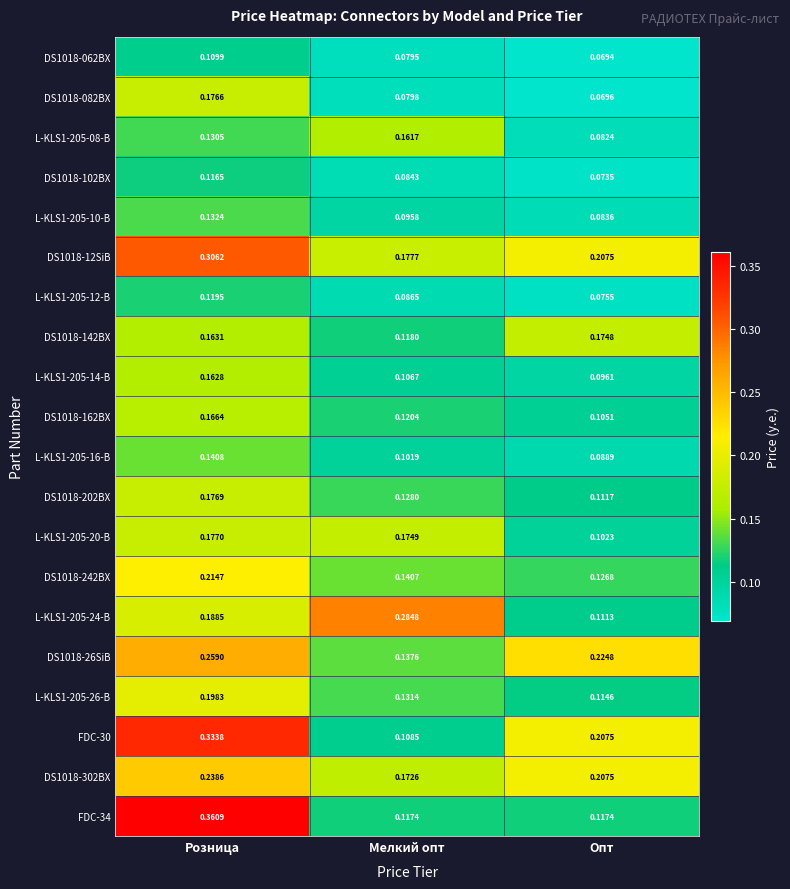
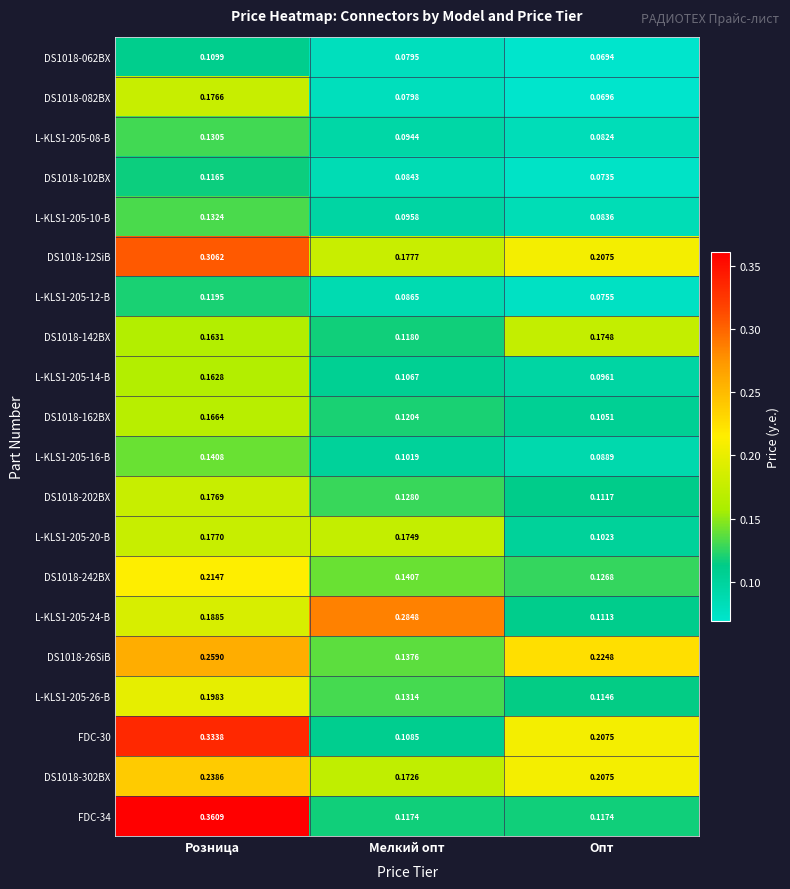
  {
    "DS1018-062BX": {
      "Розница": 0.1099,
      "Мелкий опт": 0.0795,
      "Опт": 0.0694
    },
    "DS1018-082BX": {
      "Розница": 0.1766,
      "Мелкий опт": 0.0798,
      "Опт": 0.0696
    },
    "L-KLS1-205-08-B": {
      "Розница": 0.1305,
-     "Мелкий опт": 0.1617,
+     "Мелкий опт": 0.0944,
      "Опт": 0.0824
    },
    "DS1018-102BX": {
      "Розница": 0.1165,
      "Мелкий опт": 0.0843,
      "Опт": 0.0735
    },
    "L-KLS1-205-10-B": {
      "Розница": 0.1324,
      "Мелкий опт": 0.0958,
      "Опт": 0.0836
    },
    "DS1018-12SiB": {
      "Розница": 0.3062,
      "Мелкий опт": 0.1777,
      "Опт": 0.2075
    },
    "L-KLS1-205-12-B": {
      "Розница": 0.1195,
      "Мелкий опт": 0.0865,
      "Опт": 0.0755
    },
    "DS1018-142BX": {
      "Розница": 0.1631,
      "Мелкий опт": 0.1180,
      "Опт": 0.1748
    },
    "L-KLS1-205-14-B": {
      "Розница": 0.1628,
      "Мелкий опт": 0.1067,
      "Опт": 0.0961
    },
    "DS1018-162BX": {
      "Розница": 0.1664,
      "Мелкий опт": 0.1204,
      "Опт": 0.1051
    },
    "L-KLS1-205-16-B": {
      "Розница": 0.1408,
      "Мелкий опт": 0.1019,
      "Опт": 0.0889
    },
    "DS1018-202BX": {
      "Розница": 0.1769,
      "Мелкий опт": 0.1280,
      "Опт": 0.1117
    },
    "L-KLS1-205-20-B": {
      "Розница": 0.1770,
      "Мелкий опт": 0.1749,
      "Опт": 0.1023
    },
    "DS1018-242BX": {
      "Розница": 0.2147,
      "Мелкий опт": 0.1407,
      "Опт": 0.1268
    },
    "L-KLS1-205-24-B": {
      "Розница": 0.1885,
      "Мелкий опт": 0.2848,
      "Опт": 0.1113
    },
    "DS1018-26SiB": {
      "Розница": 0.2590,
      "Мелкий опт": 0.1376,
      "Опт": 0.2248
    },
    "L-KLS1-205-26-B": {
      "Розница": 0.1983,
      "Мелкий опт": 0.1314,
      "Опт": 0.1146
    },
    "FDC-30": {
      "Розница": 0.3338,
      "Мелкий опт": 0.1085,
      "Опт": 0.2075
    },
    "DS1018-302BX": {
      "Розница": 0.2386,
      "Мелкий опт": 0.1726,
      "Опт": 0.2075
    },
    "FDC-34": {
      "Розница": 0.3609,
      "Мелкий опт": 0.1174,
      "Опт": 0.1174
    }
  }
